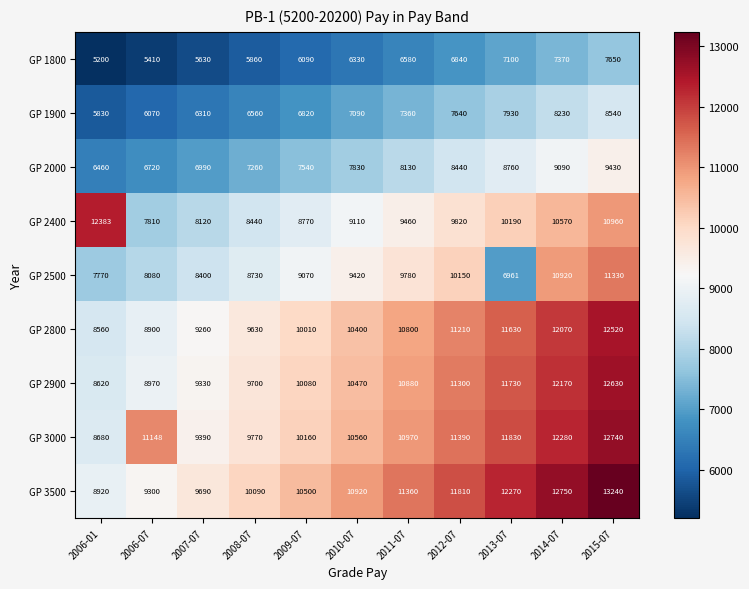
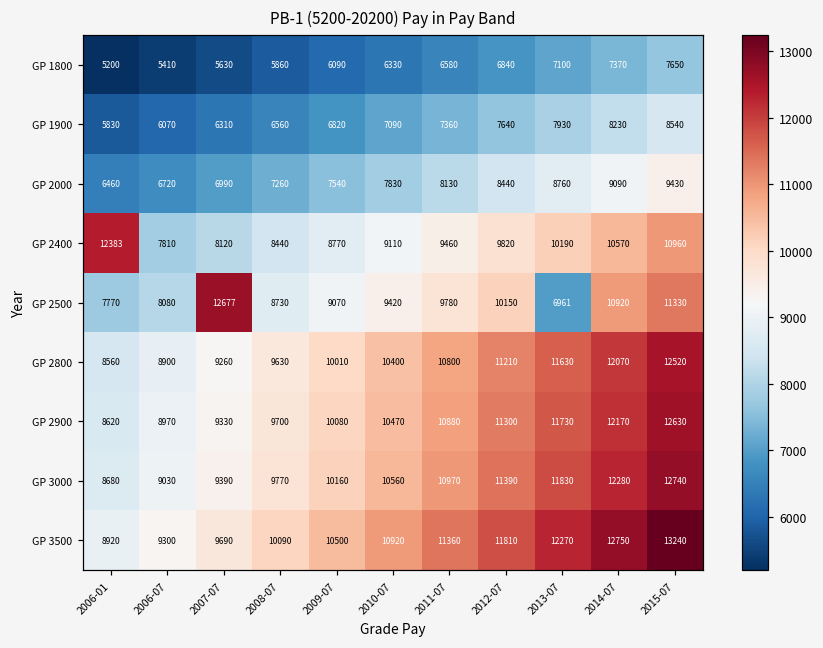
  {
    "GP 1800": {
      "2006-01": 5200,
      "2006-07": 5410,
      "2007-07": 5630,
      "2008-07": 5860,
      "2009-07": 6090,
      "2010-07": 6330,
      "2011-07": 6580,
      "2012-07": 6840,
      "2013-07": 7100,
      "2014-07": 7370,
      "2015-07": 7650
    },
    "GP 1900": {
      "2006-01": 5830,
      "2006-07": 6070,
      "2007-07": 6310,
      "2008-07": 6560,
      "2009-07": 6820,
      "2010-07": 7090,
      "2011-07": 7360,
      "2012-07": 7640,
      "2013-07": 7930,
      "2014-07": 8230,
      "2015-07": 8540
    },
    "GP 2000": {
      "2006-01": 6460,
      "2006-07": 6720,
      "2007-07": 6990,
      "2008-07": 7260,
      "2009-07": 7540,
      "2010-07": 7830,
      "2011-07": 8130,
      "2012-07": 8440,
      "2013-07": 8760,
      "2014-07": 9090,
      "2015-07": 9430
    },
    "GP 2400": {
      "2006-01": 12383,
      "2006-07": 7810,
      "2007-07": 8120,
      "2008-07": 8440,
      "2009-07": 8770,
      "2010-07": 9110,
      "2011-07": 9460,
      "2012-07": 9820,
      "2013-07": 10190,
      "2014-07": 10570,
      "2015-07": 10960
    },
    "GP 2500": {
      "2006-01": 7770,
      "2006-07": 8080,
-     "2007-07": 8400,
+     "2007-07": 12677,
      "2008-07": 8730,
      "2009-07": 9070,
      "2010-07": 9420,
      "2011-07": 9780,
      "2012-07": 10150,
      "2013-07": 6961,
      "2014-07": 10920,
      "2015-07": 11330
    },
    "GP 2800": {
      "2006-01": 8560,
      "2006-07": 8900,
      "2007-07": 9260,
      "2008-07": 9630,
      "2009-07": 10010,
      "2010-07": 10400,
      "2011-07": 10800,
      "2012-07": 11210,
      "2013-07": 11630,
      "2014-07": 12070,
      "2015-07": 12520
    },
    "GP 2900": {
      "2006-01": 8620,
      "2006-07": 8970,
      "2007-07": 9330,
      "2008-07": 9700,
      "2009-07": 10080,
      "2010-07": 10470,
      "2011-07": 10880,
      "2012-07": 11300,
      "2013-07": 11730,
      "2014-07": 12170,
      "2015-07": 12630
    },
    "GP 3000": {
      "2006-01": 8680,
-     "2006-07": 11148,
+     "2006-07": 9030,
      "2007-07": 9390,
      "2008-07": 9770,
      "2009-07": 10160,
      "2010-07": 10560,
      "2011-07": 10970,
      "2012-07": 11390,
      "2013-07": 11830,
      "2014-07": 12280,
      "2015-07": 12740
    },
    "GP 3500": {
      "2006-01": 8920,
      "2006-07": 9300,
      "2007-07": 9690,
      "2008-07": 10090,
      "2009-07": 10500,
      "2010-07": 10920,
      "2011-07": 11360,
      "2012-07": 11810,
      "2013-07": 12270,
      "2014-07": 12750,
      "2015-07": 13240
    }
  }
